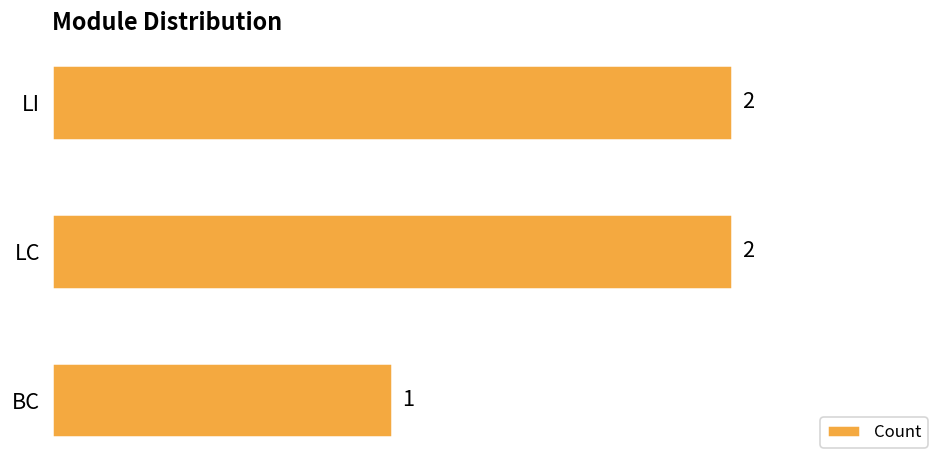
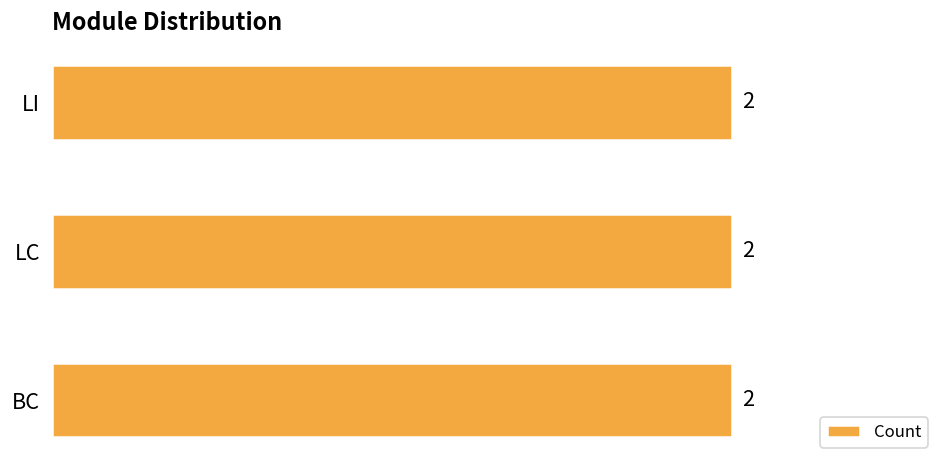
  {
    "LI": 2,
    "LC": 2,
-   "BC": 1
+   "BC": 2
  }
